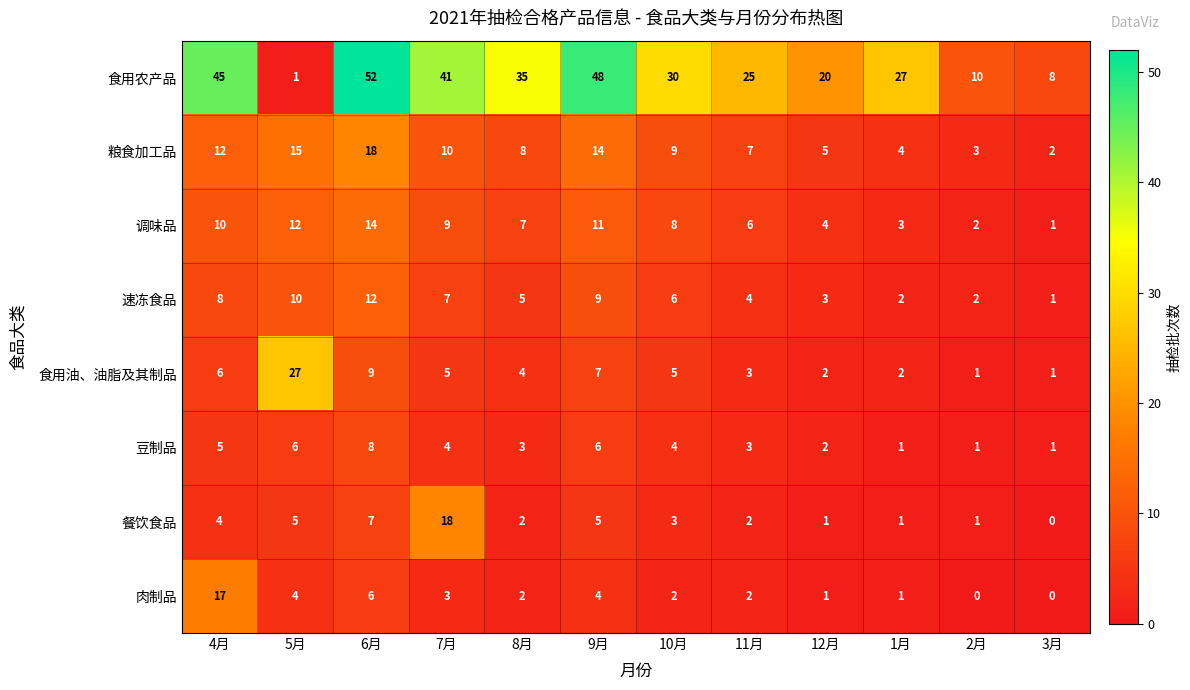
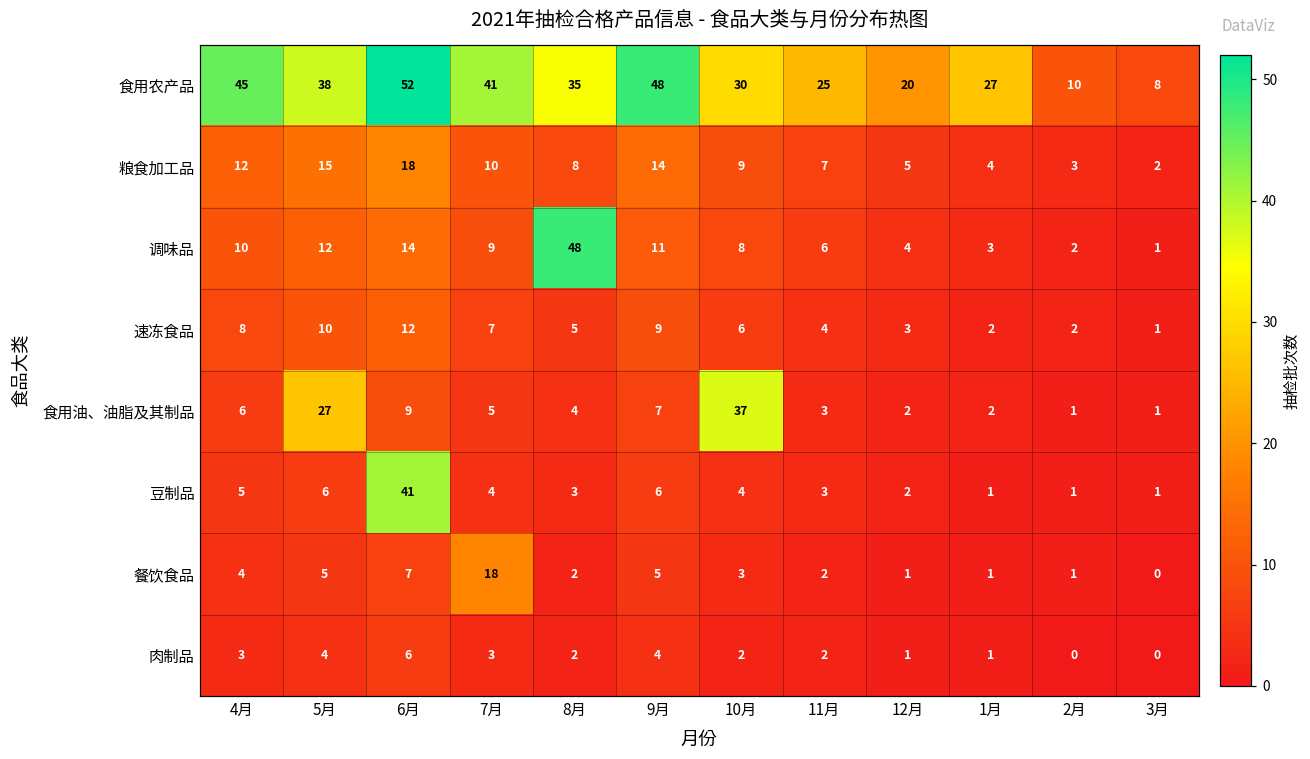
  {
    "食用农产品": {
      "4月": 45,
-     "5月": 1,
+     "5月": 38,
      "6月": 52,
      "7月": 41,
      "8月": 35,
      "9月": 48,
      "10月": 30,
      "11月": 25,
      "12月": 20,
      "1月": 27,
      "2月": 10,
      "3月": 8
    },
    "粮食加工品": {
      "4月": 12,
      "5月": 15,
      "6月": 18,
      "7月": 10,
      "8月": 8,
      "9月": 14,
      "10月": 9,
      "11月": 7,
      "12月": 5,
      "1月": 4,
      "2月": 3,
      "3月": 2
    },
    "调味品": {
      "4月": 10,
      "5月": 12,
      "6月": 14,
      "7月": 9,
-     "8月": 7,
+     "8月": 48,
      "9月": 11,
      "10月": 8,
      "11月": 6,
      "12月": 4,
      "1月": 3,
      "2月": 2,
      "3月": 1
    },
    "速冻食品": {
      "4月": 8,
      "5月": 10,
      "6月": 12,
      "7月": 7,
      "8月": 5,
      "9月": 9,
      "10月": 6,
      "11月": 4,
      "12月": 3,
      "1月": 2,
      "2月": 2,
      "3月": 1
    },
    "食用油、油脂及其制品": {
      "4月": 6,
      "5月": 27,
      "6月": 9,
      "7月": 5,
      "8月": 4,
      "9月": 7,
-     "10月": 5,
+     "10月": 37,
      "11月": 3,
      "12月": 2,
      "1月": 2,
      "2月": 1,
      "3月": 1
    },
    "豆制品": {
      "4月": 5,
      "5月": 6,
-     "6月": 8,
+     "6月": 41,
      "7月": 4,
      "8月": 3,
      "9月": 6,
      "10月": 4,
      "11月": 3,
      "12月": 2,
      "1月": 1,
      "2月": 1,
      "3月": 1
    },
    "餐饮食品": {
      "4月": 4,
      "5月": 5,
      "6月": 7,
      "7月": 18,
      "8月": 2,
      "9月": 5,
      "10月": 3,
      "11月": 2,
      "12月": 1,
      "1月": 1,
      "2月": 1,
      "3月": 0
    },
    "肉制品": {
-     "4月": 17,
+     "4月": 3,
      "5月": 4,
      "6月": 6,
      "7月": 3,
      "8月": 2,
      "9月": 4,
      "10月": 2,
      "11月": 2,
      "12月": 1,
      "1月": 1,
      "2月": 0,
      "3月": 0
    }
  }
